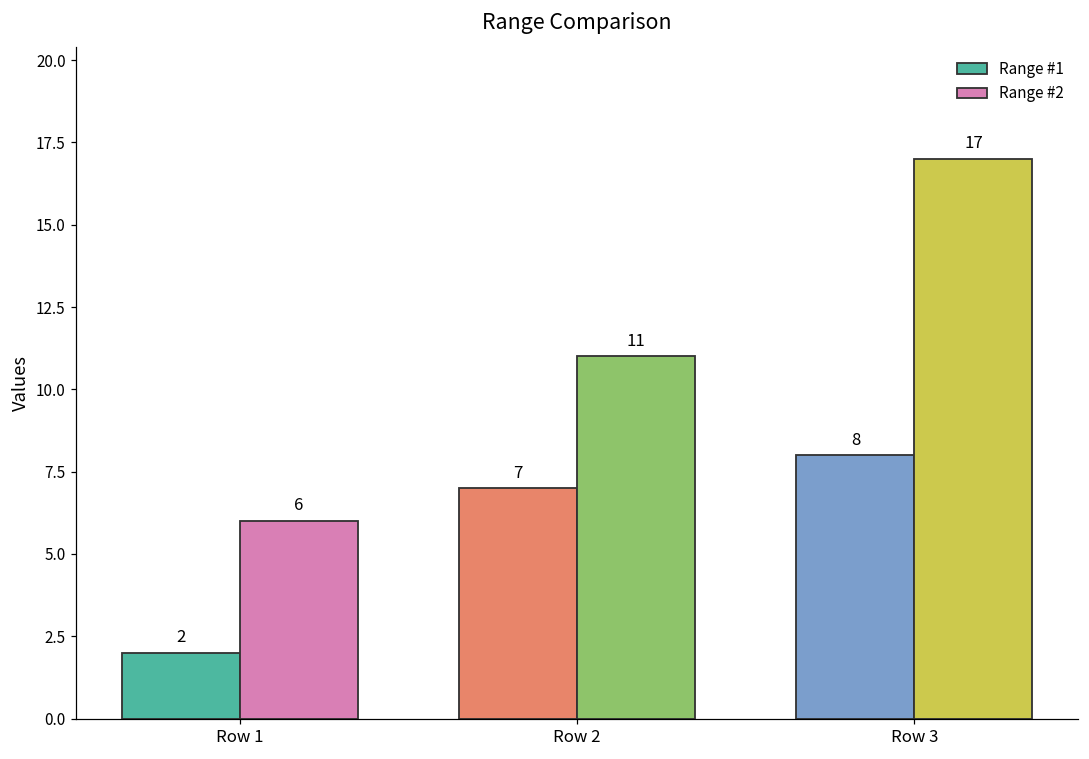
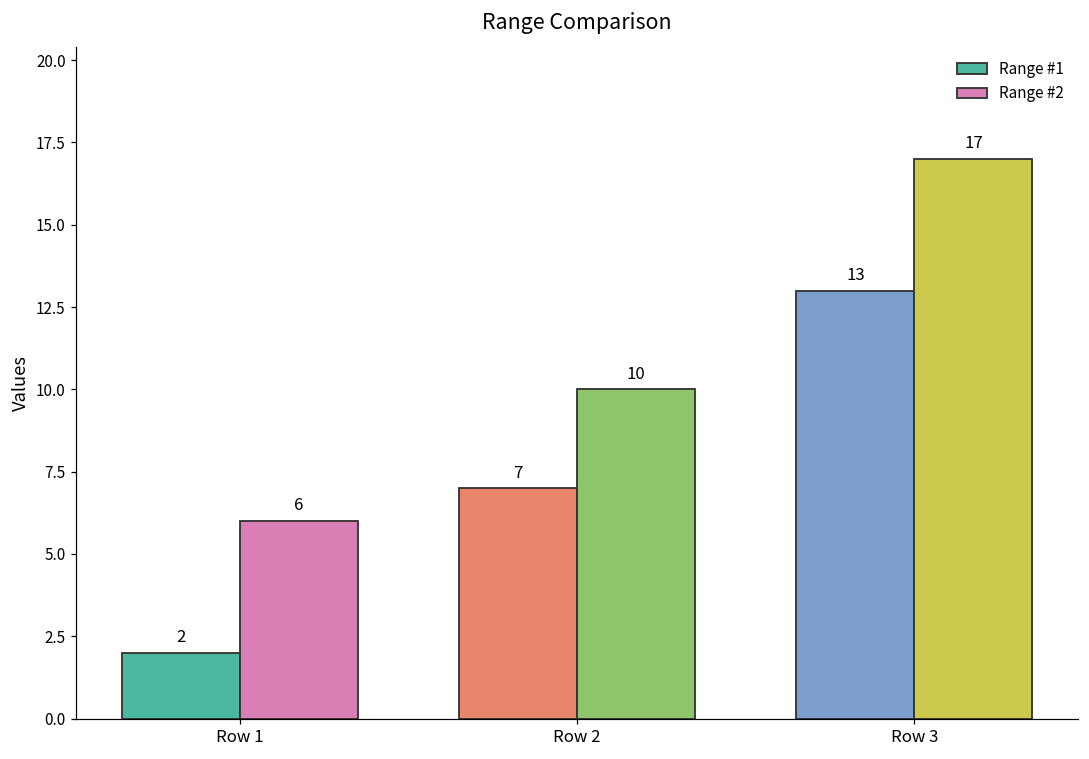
  {
    "Range #1": {
      "Row 1": 2,
      "Row 2": 7,
-     "Row 3": 8
+     "Row 3": 13
    },
    "Range #2": {
      "Row 1": 6,
-     "Row 2": 11,
+     "Row 2": 10,
      "Row 3": 17
    }
  }
